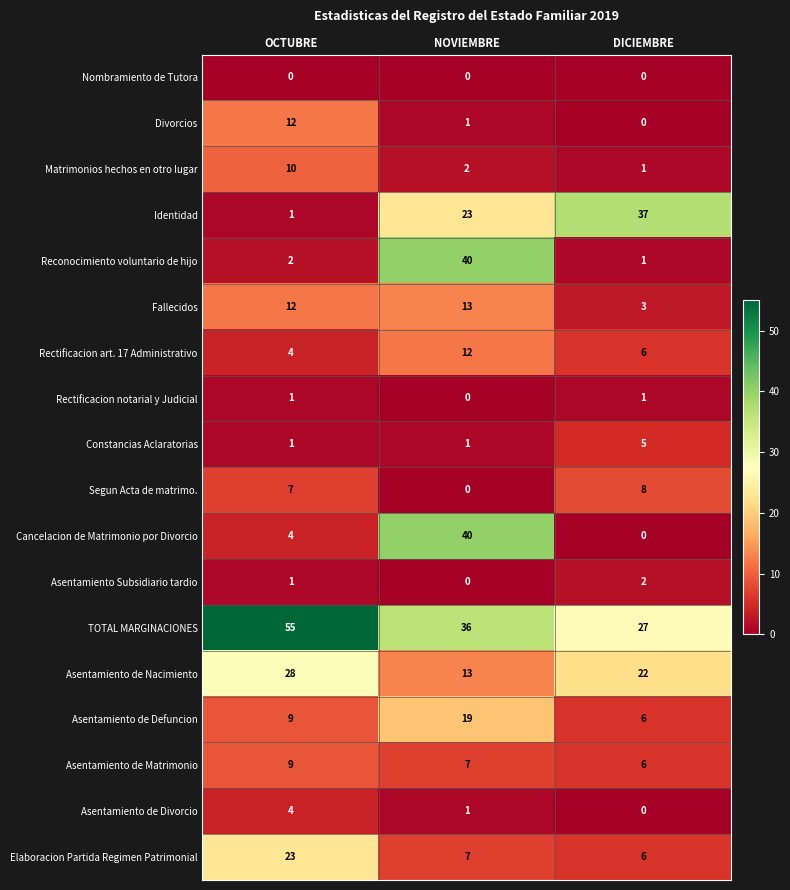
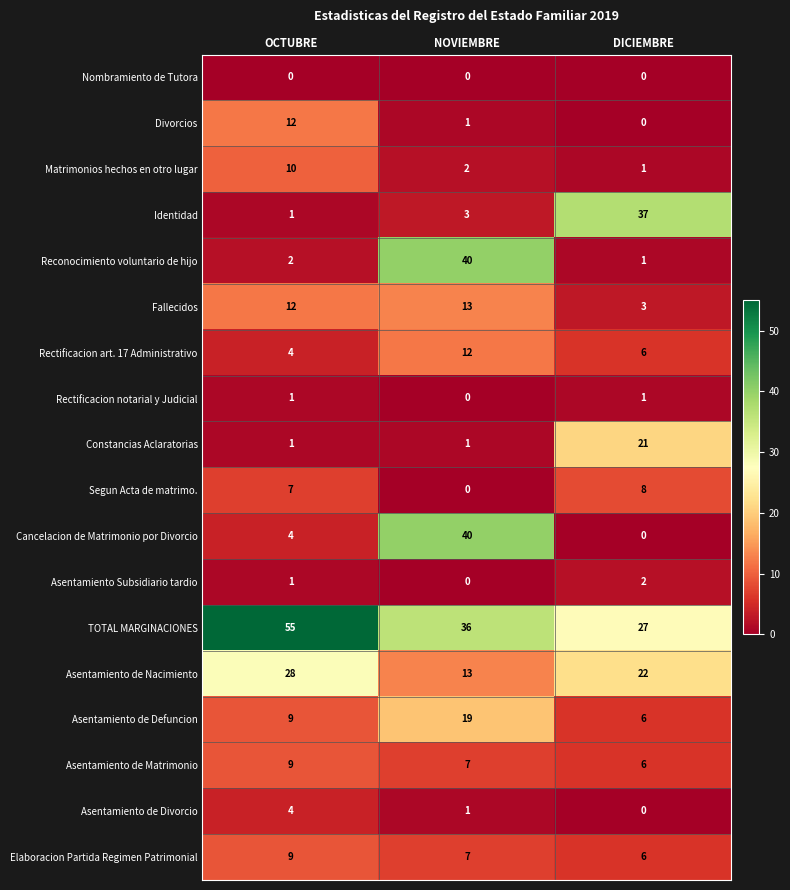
  {
    "Nombramiento de Tutora": {
      "OCTUBRE": 0,
      "NOVIEMBRE": 0,
      "DICIEMBRE": 0
    },
    "Divorcios": {
      "OCTUBRE": 12,
      "NOVIEMBRE": 1,
      "DICIEMBRE": 0
    },
    "Matrimonios hechos en otro lugar": {
      "OCTUBRE": 10,
      "NOVIEMBRE": 2,
      "DICIEMBRE": 1
    },
    "Identidad": {
      "OCTUBRE": 1,
-     "NOVIEMBRE": 23,
+     "NOVIEMBRE": 3,
      "DICIEMBRE": 37
    },
    "Reconocimiento voluntario de hijo": {
      "OCTUBRE": 2,
      "NOVIEMBRE": 40,
      "DICIEMBRE": 1
    },
    "Fallecidos": {
      "OCTUBRE": 12,
      "NOVIEMBRE": 13,
      "DICIEMBRE": 3
    },
    "Rectificacion art. 17 Administrativo": {
      "OCTUBRE": 4,
      "NOVIEMBRE": 12,
      "DICIEMBRE": 6
    },
    "Rectificacion notarial y Judicial": {
      "OCTUBRE": 1,
      "NOVIEMBRE": 0,
      "DICIEMBRE": 1
    },
    "Constancias Aclaratorias": {
      "OCTUBRE": 1,
      "NOVIEMBRE": 1,
-     "DICIEMBRE": 5
+     "DICIEMBRE": 21
    },
    "Segun Acta de matrimo.": {
      "OCTUBRE": 7,
      "NOVIEMBRE": 0,
      "DICIEMBRE": 8
    },
    "Cancelacion de Matrimonio por Divorcio": {
      "OCTUBRE": 4,
      "NOVIEMBRE": 40,
      "DICIEMBRE": 0
    },
    "Asentamiento Subsidiario tardio": {
      "OCTUBRE": 1,
      "NOVIEMBRE": 0,
      "DICIEMBRE": 2
    },
    "TOTAL MARGINACIONES": {
      "OCTUBRE": 55,
      "NOVIEMBRE": 36,
      "DICIEMBRE": 27
    },
    "Asentamiento de Nacimiento": {
      "OCTUBRE": 28,
      "NOVIEMBRE": 13,
      "DICIEMBRE": 22
    },
    "Asentamiento de Defuncion": {
      "OCTUBRE": 9,
      "NOVIEMBRE": 19,
      "DICIEMBRE": 6
    },
    "Asentamiento de Matrimonio": {
      "OCTUBRE": 9,
      "NOVIEMBRE": 7,
      "DICIEMBRE": 6
    },
    "Asentamiento de Divorcio": {
      "OCTUBRE": 4,
      "NOVIEMBRE": 1,
      "DICIEMBRE": 0
    },
    "Elaboracion Partida Regimen Patrimonial": {
-     "OCTUBRE": 23,
+     "OCTUBRE": 9,
      "NOVIEMBRE": 7,
      "DICIEMBRE": 6
    }
  }
